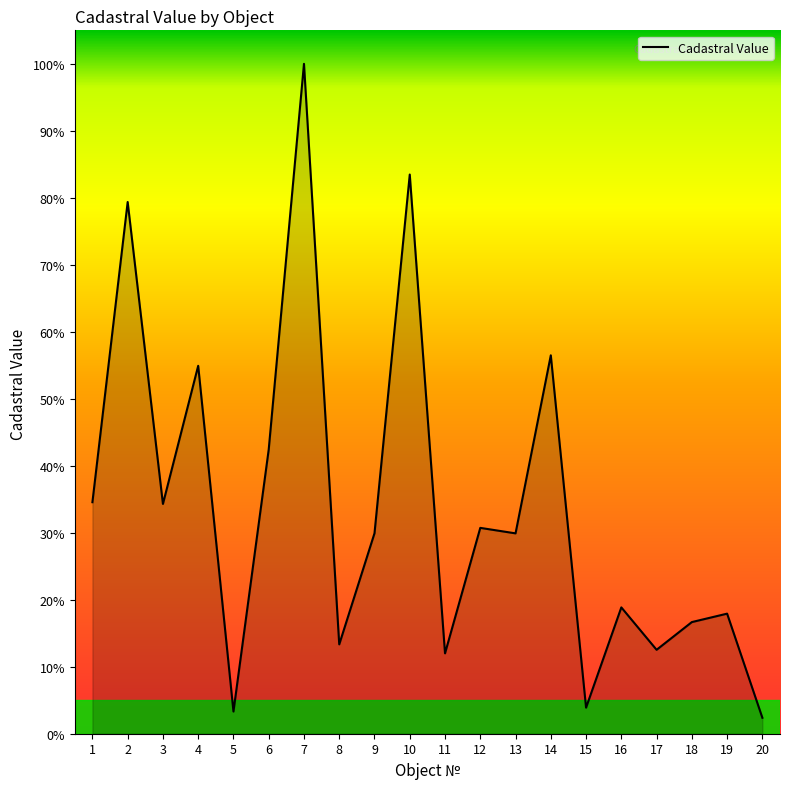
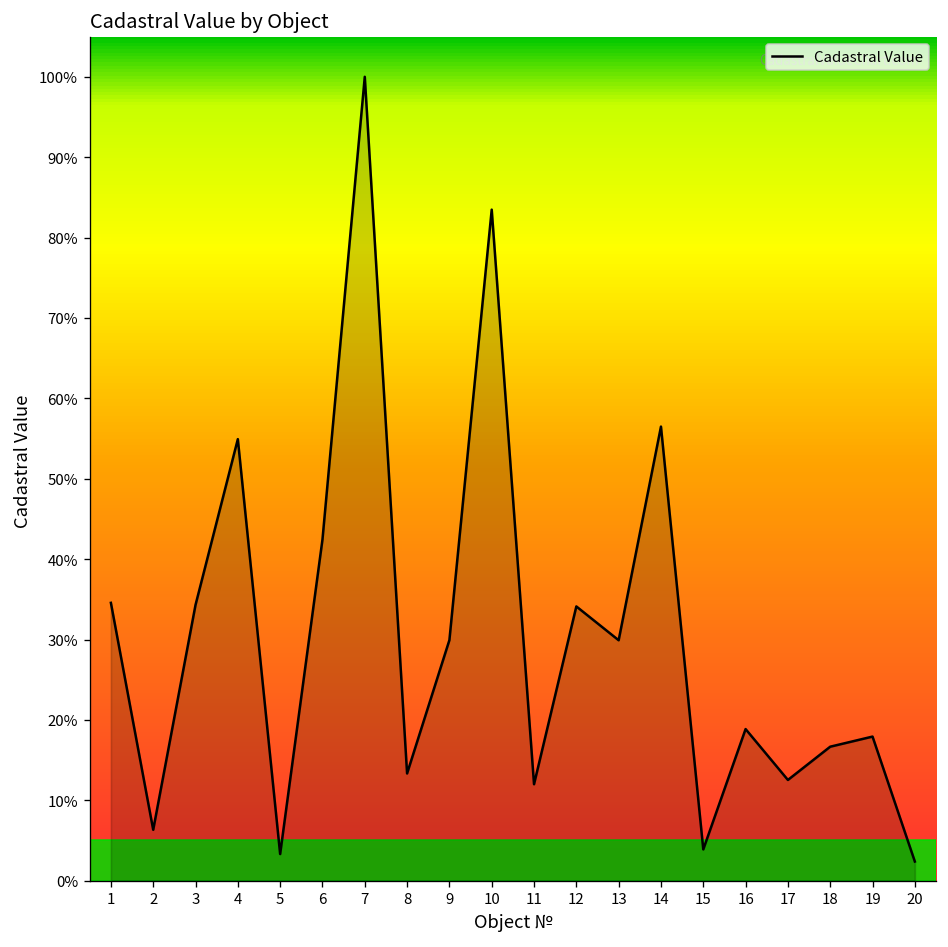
  {
    "1": "35%",
-   "2": "79%",
+   "2": "6%",
    "3": "34%",
    "4": "55%",
    "6": "42%",
    "7": "100%",
    "8": "13%",
    "9": "30%",
    "10": "83%",
    "11": "12%",
-   "12": "31%",
+   "12": "34%",
    "13": "30%",
    "14": "56%",
    "16": "19%",
    "17": "13%",
    "18": "17%",
    "19": "18%"
  }
